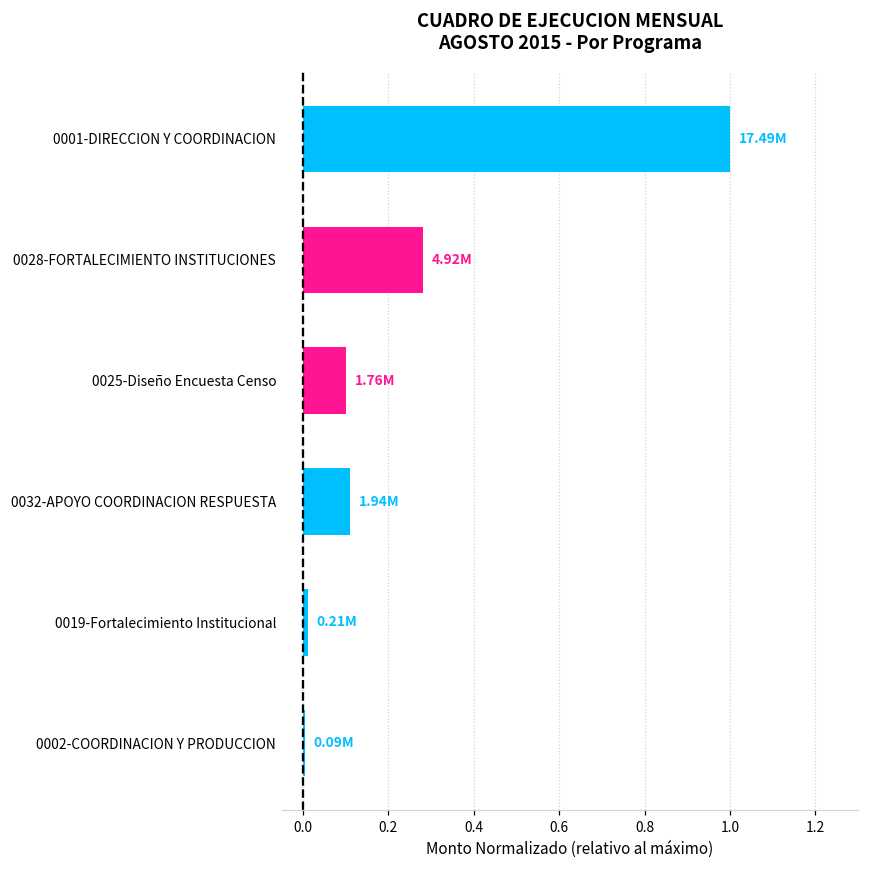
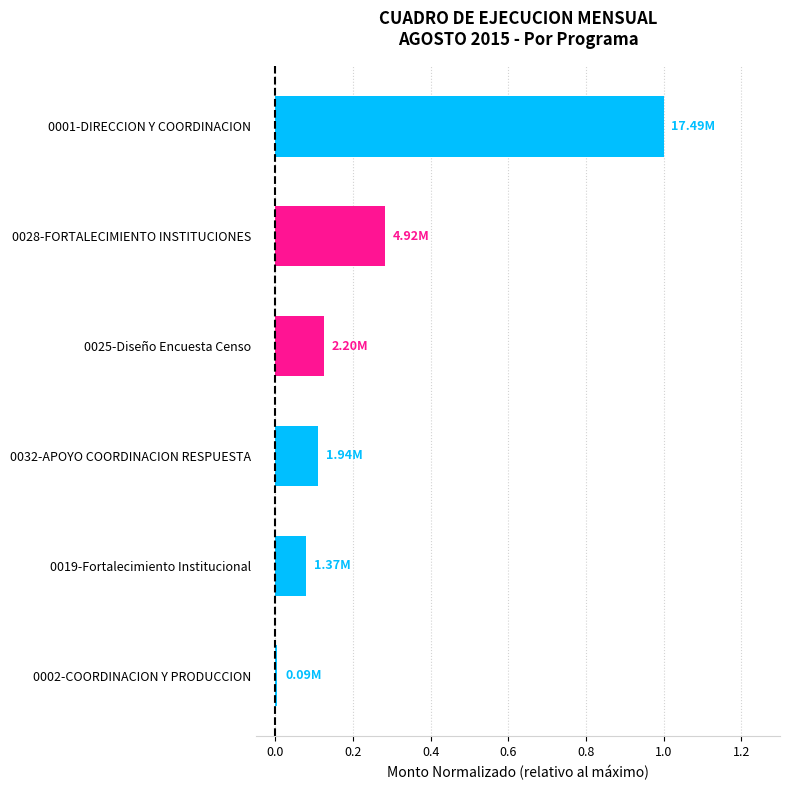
  {
-   "0025-Diseño Encuesta Censo": "1.76M",
-   "0019-Fortalecimiento Institucional": "0.21M"
+   "0025-Diseño Encuesta Censo": "2.20M",
+   "0019-Fortalecimiento Institucional": "1.37M"
  }
